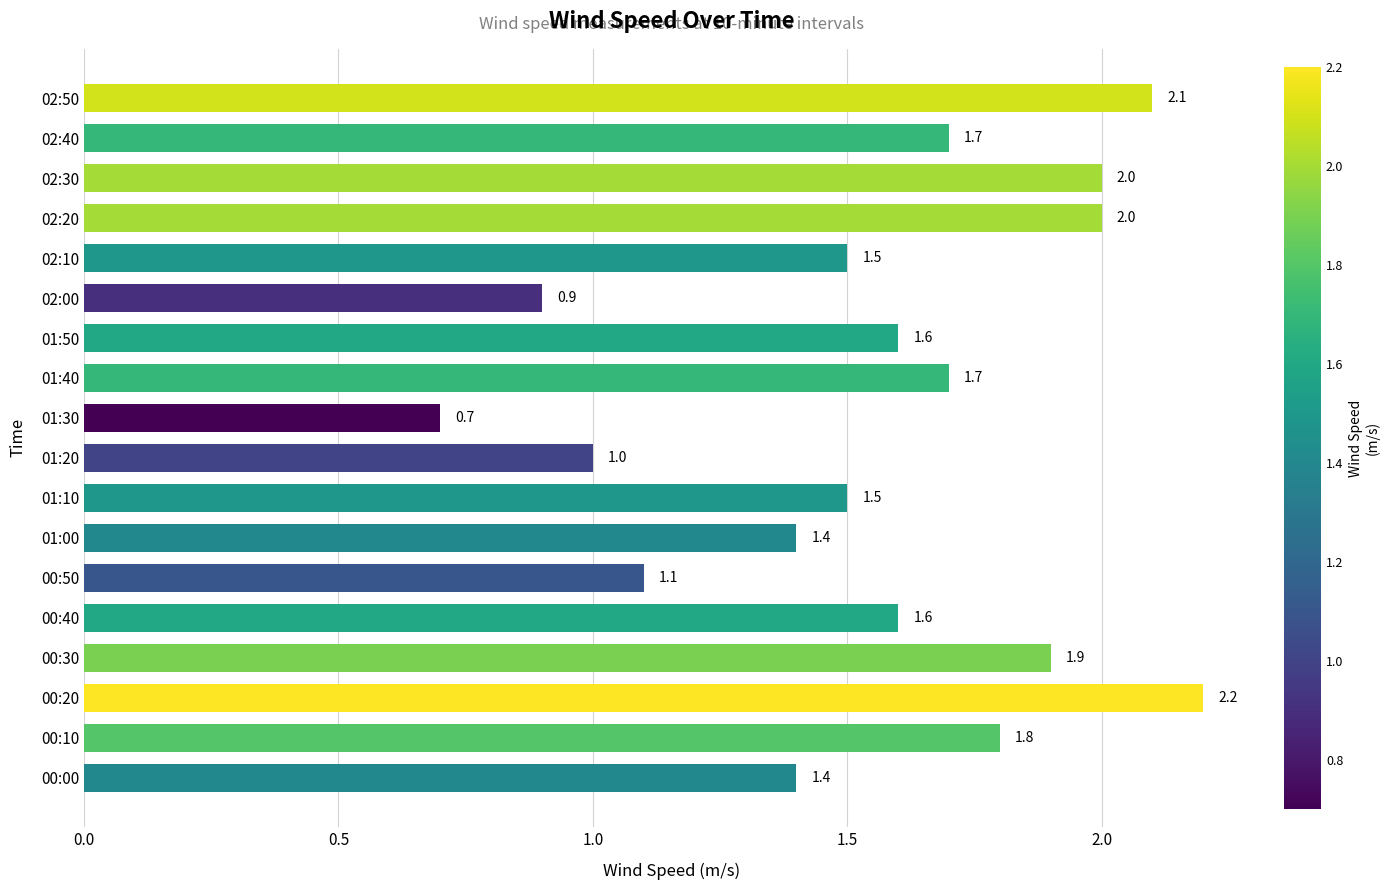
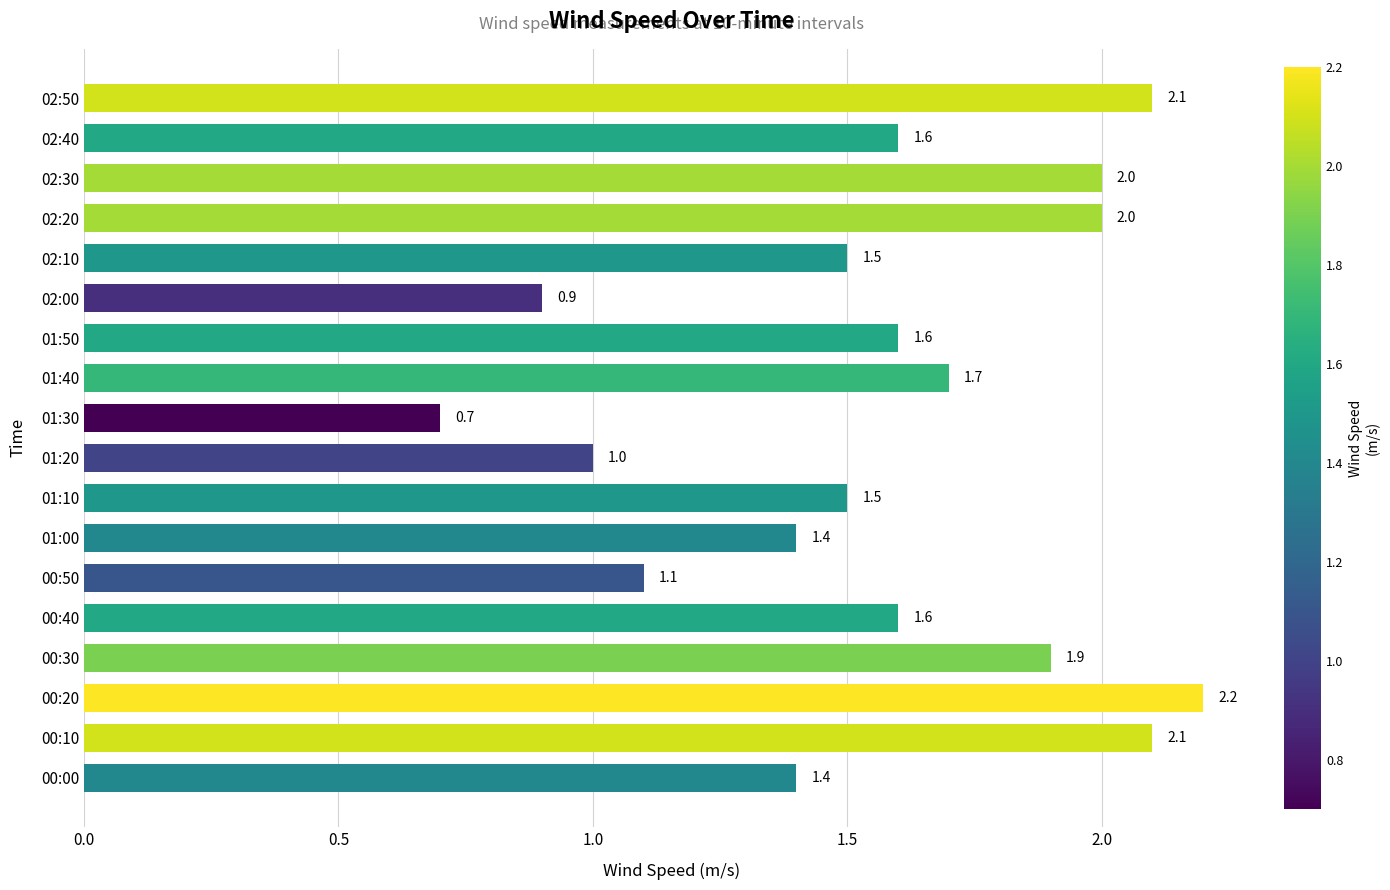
  {
    "02:50": 2.1,
-   "02:40": 1.7,
+   "02:40": 1.6,
    "02:30": 2.0,
    "02:20": 2.0,
    "02:10": 1.5,
    "02:00": 0.9,
    "01:50": 1.6,
    "01:40": 1.7,
    "01:30": 0.7,
    "01:20": 1.0,
    "01:10": 1.5,
    "01:00": 1.4,
    "00:50": 1.1,
    "00:40": 1.6,
    "00:30": 1.9,
    "00:20": 2.2,
-   "00:10": 1.8,
+   "00:10": 2.1,
    "00:00": 1.4
  }
